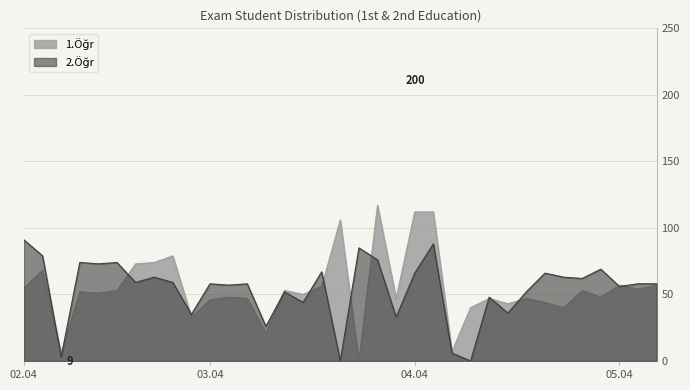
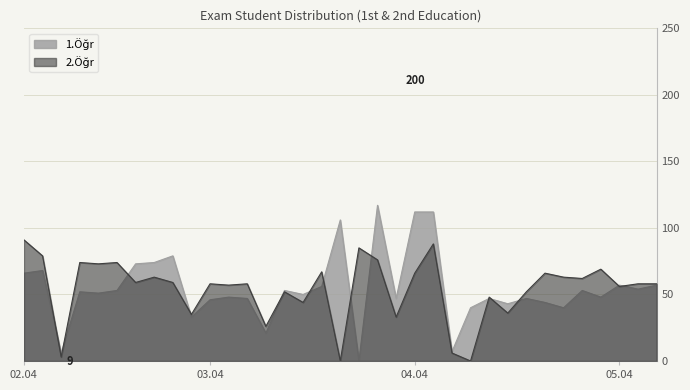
  {
    "1.Öğr": {
-     "02.04": 55,
+     "02.04": 66,
      "03.04": 46,
      "04.04": 112
    },
    "2.Öğr": {
      "02.04": 91,
      "03.04": 58,
      "04.04": 66
    }
  }
